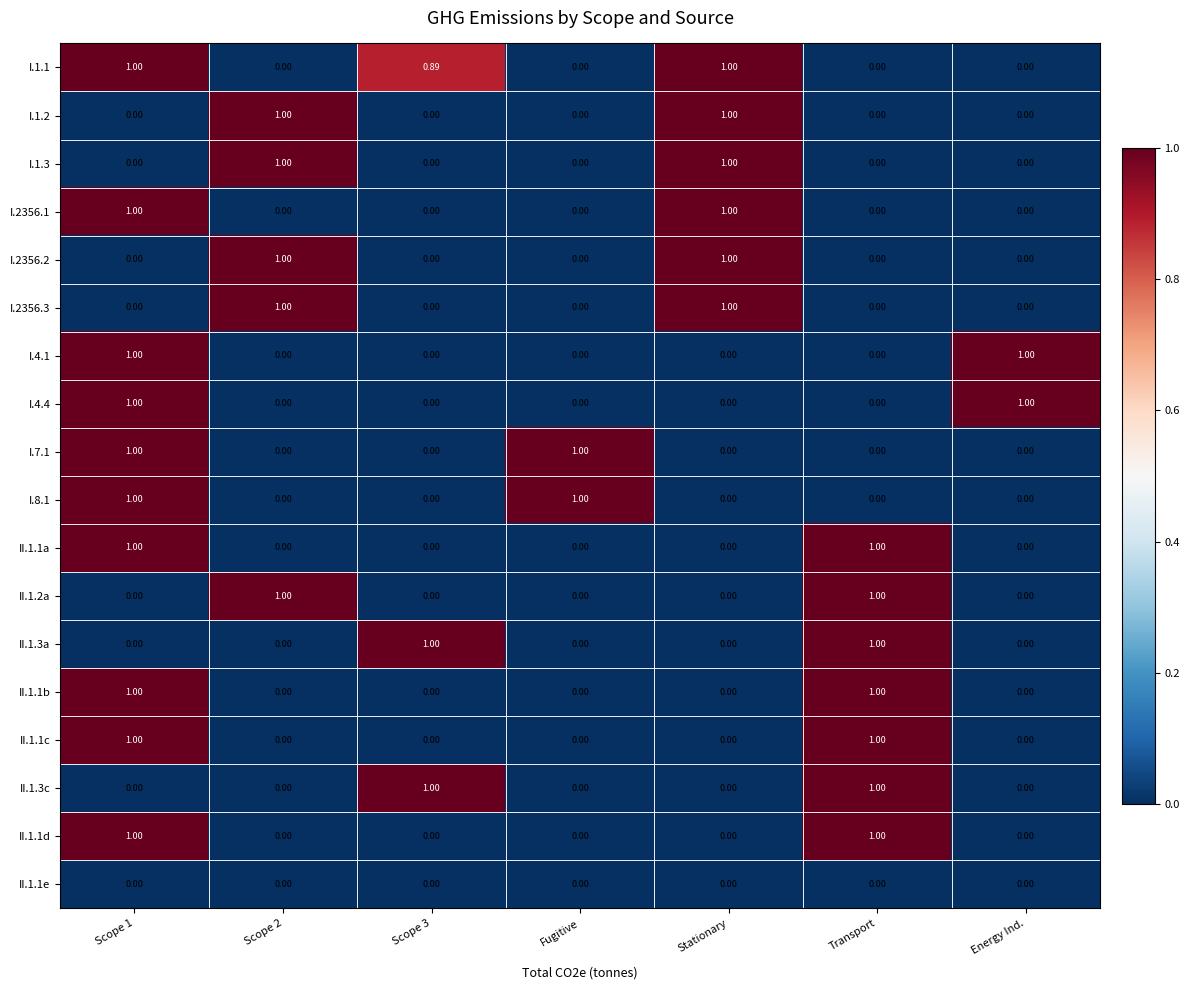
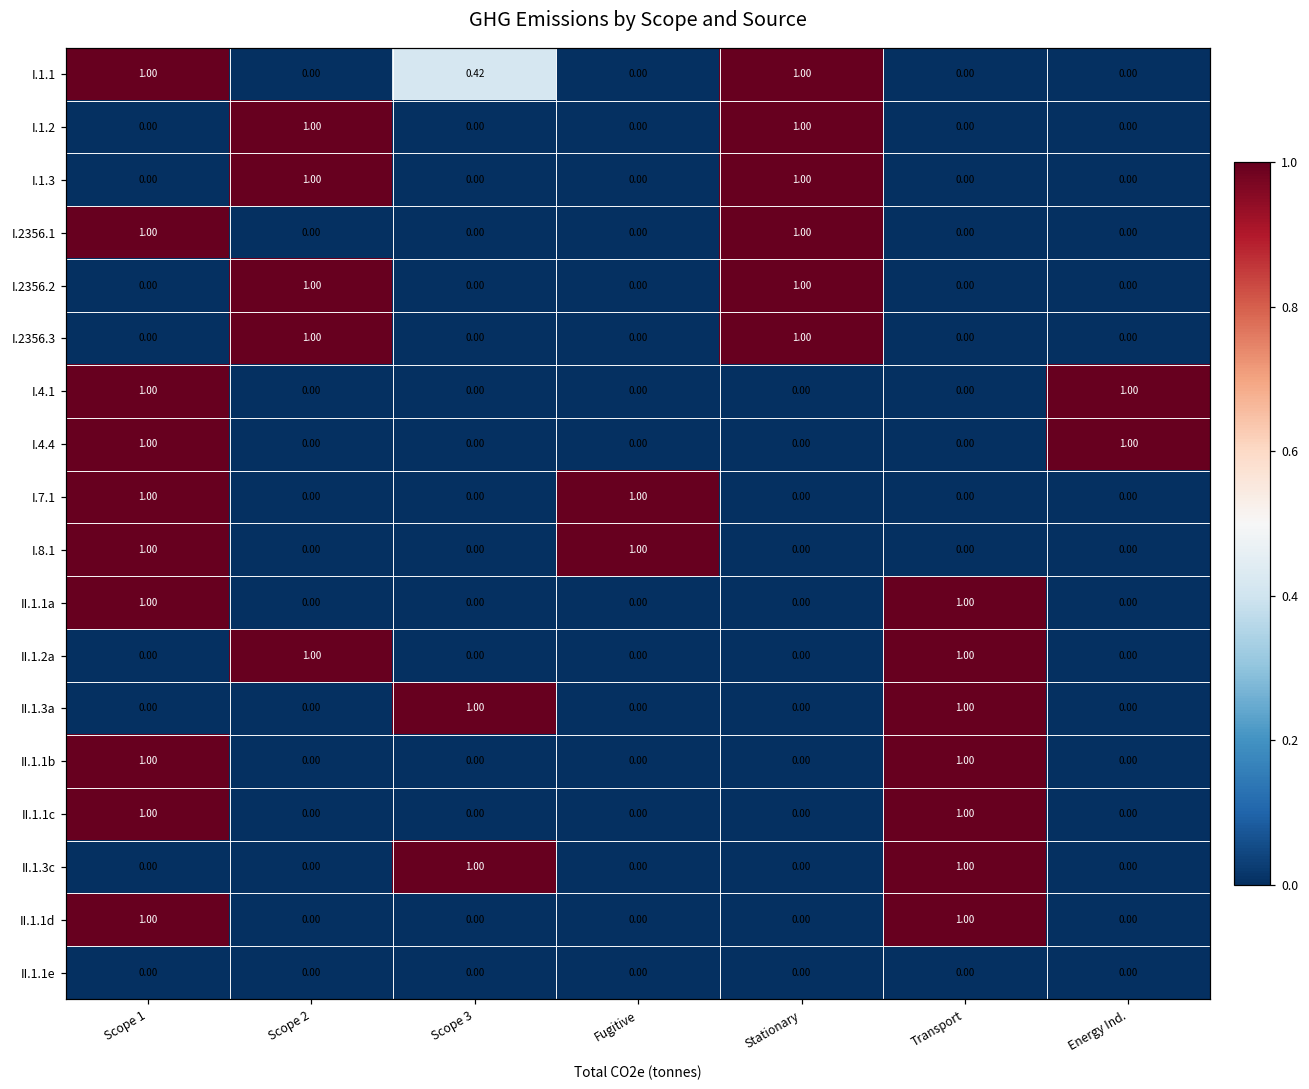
  {
    "I.1.1": {
      "Scope 1": 1.00,
      "Scope 2": 0.00,
-     "Scope 3": 0.89,
+     "Scope 3": 0.42,
      "Fugitive": 0.00,
      "Stationary": 1.00,
      "Transport": 0.00,
      "Energy Ind.": 0.00
    },
    "I.1.2": {
      "Scope 1": 0.00,
      "Scope 2": 1.00,
      "Scope 3": 0.00,
      "Fugitive": 0.00,
      "Stationary": 1.00,
      "Transport": 0.00,
      "Energy Ind.": 0.00
    },
    "I.1.3": {
      "Scope 1": 0.00,
      "Scope 2": 1.00,
      "Scope 3": 0.00,
      "Fugitive": 0.00,
      "Stationary": 1.00,
      "Transport": 0.00,
      "Energy Ind.": 0.00
    },
    "I.2356.1": {
      "Scope 1": 1.00,
      "Scope 2": 0.00,
      "Scope 3": 0.00,
      "Fugitive": 0.00,
      "Stationary": 1.00,
      "Transport": 0.00,
      "Energy Ind.": 0.00
    },
    "I.2356.2": {
      "Scope 1": 0.00,
      "Scope 2": 1.00,
      "Scope 3": 0.00,
      "Fugitive": 0.00,
      "Stationary": 1.00,
      "Transport": 0.00,
      "Energy Ind.": 0.00
    },
    "I.2356.3": {
      "Scope 1": 0.00,
      "Scope 2": 1.00,
      "Scope 3": 0.00,
      "Fugitive": 0.00,
      "Stationary": 1.00,
      "Transport": 0.00,
      "Energy Ind.": 0.00
    },
    "I.4.1": {
      "Scope 1": 1.00,
      "Scope 2": 0.00,
      "Scope 3": 0.00,
      "Fugitive": 0.00,
      "Stationary": 0.00,
      "Transport": 0.00,
      "Energy Ind.": 1.00
    },
    "I.4.4": {
      "Scope 1": 1.00,
      "Scope 2": 0.00,
      "Scope 3": 0.00,
      "Fugitive": 0.00,
      "Stationary": 0.00,
      "Transport": 0.00,
      "Energy Ind.": 1.00
    },
    "I.7.1": {
      "Scope 1": 1.00,
      "Scope 2": 0.00,
      "Scope 3": 0.00,
      "Fugitive": 1.00,
      "Stationary": 0.00,
      "Transport": 0.00,
      "Energy Ind.": 0.00
    },
    "I.8.1": {
      "Scope 1": 1.00,
      "Scope 2": 0.00,
      "Scope 3": 0.00,
      "Fugitive": 1.00,
      "Stationary": 0.00,
      "Transport": 0.00,
      "Energy Ind.": 0.00
    },
    "II.1.1a": {
      "Scope 1": 1.00,
      "Scope 2": 0.00,
      "Scope 3": 0.00,
      "Fugitive": 0.00,
      "Stationary": 0.00,
      "Transport": 1.00,
      "Energy Ind.": 0.00
    },
    "II.1.2a": {
      "Scope 1": 0.00,
      "Scope 2": 1.00,
      "Scope 3": 0.00,
      "Fugitive": 0.00,
      "Stationary": 0.00,
      "Transport": 1.00,
      "Energy Ind.": 0.00
    },
    "II.1.3a": {
      "Scope 1": 0.00,
      "Scope 2": 0.00,
      "Scope 3": 1.00,
      "Fugitive": 0.00,
      "Stationary": 0.00,
      "Transport": 1.00,
      "Energy Ind.": 0.00
    },
    "II.1.1b": {
      "Scope 1": 1.00,
      "Scope 2": 0.00,
      "Scope 3": 0.00,
      "Fugitive": 0.00,
      "Stationary": 0.00,
      "Transport": 1.00,
      "Energy Ind.": 0.00
    },
    "II.1.1c": {
      "Scope 1": 1.00,
      "Scope 2": 0.00,
      "Scope 3": 0.00,
      "Fugitive": 0.00,
      "Stationary": 0.00,
      "Transport": 1.00,
      "Energy Ind.": 0.00
    },
    "II.1.3c": {
      "Scope 1": 0.00,
      "Scope 2": 0.00,
      "Scope 3": 1.00,
      "Fugitive": 0.00,
      "Stationary": 0.00,
      "Transport": 1.00,
      "Energy Ind.": 0.00
    },
    "II.1.1d": {
      "Scope 1": 1.00,
      "Scope 2": 0.00,
      "Scope 3": 0.00,
      "Fugitive": 0.00,
      "Stationary": 0.00,
      "Transport": 1.00,
      "Energy Ind.": 0.00
    },
    "II.1.1e": {
      "Scope 1": 0.00,
      "Scope 2": 0.00,
      "Scope 3": 0.00,
      "Fugitive": 0.00,
      "Stationary": 0.00,
      "Transport": 0.00,
      "Energy Ind.": 0.00
    }
  }
